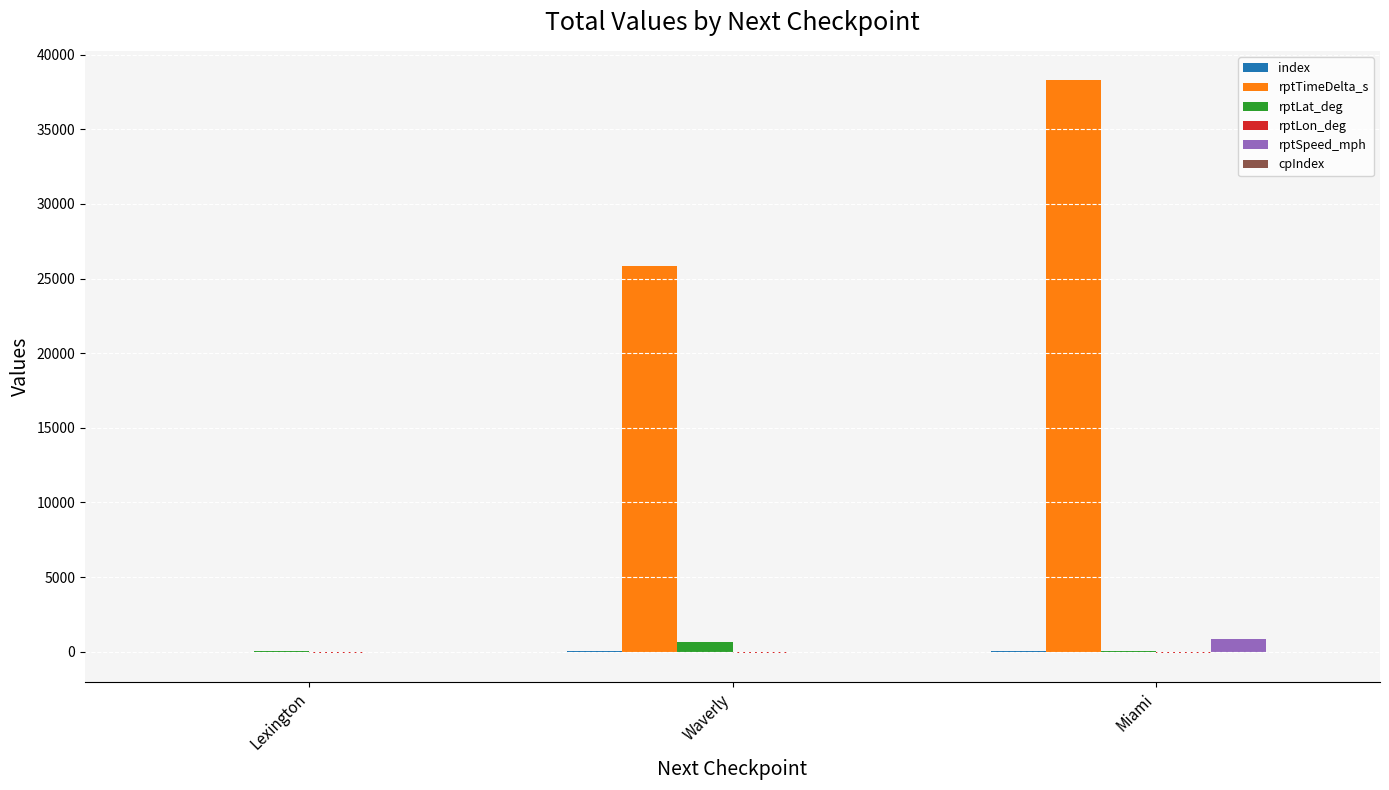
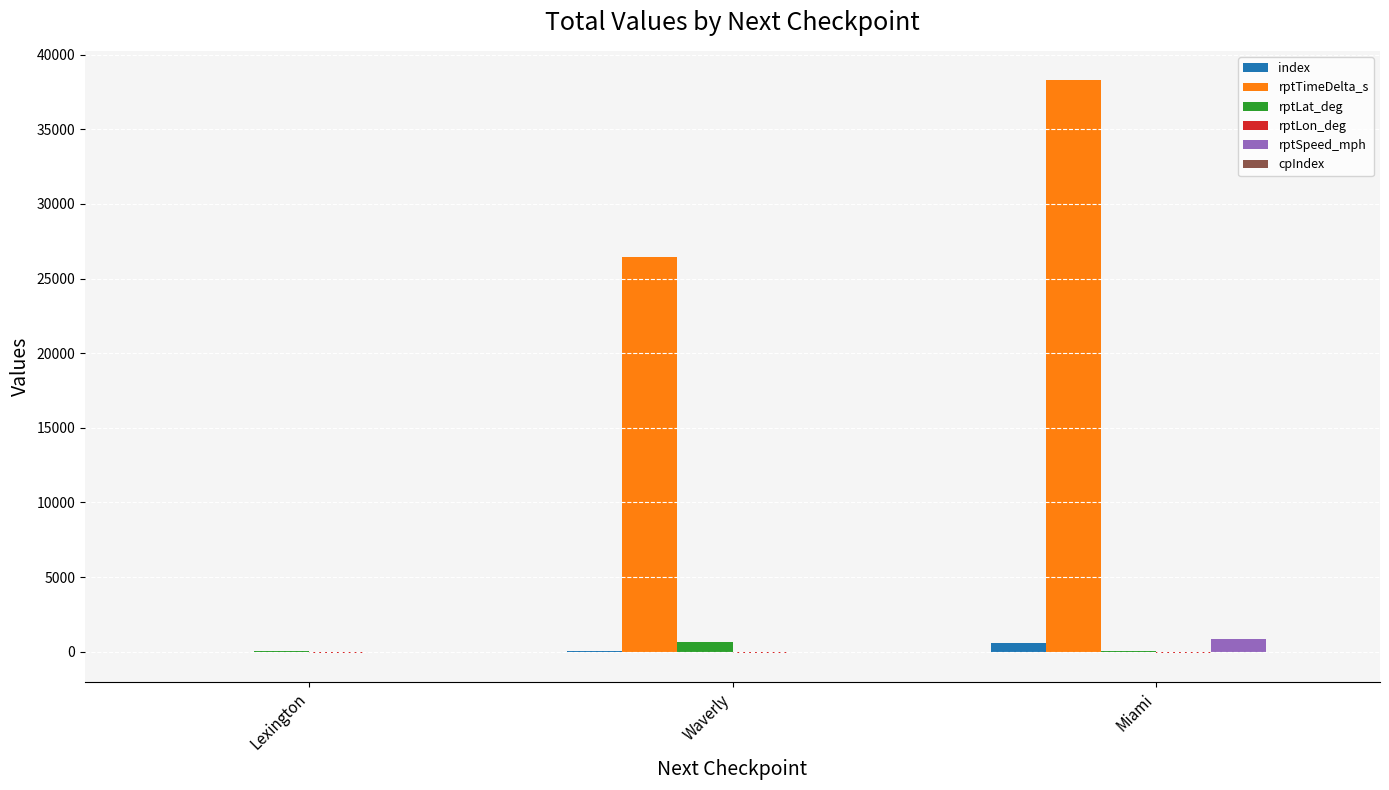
  {
    "index": {
      "Lexington": 0,
-     "Miami": 0
+     "Miami": 600
    },
    "rptTimeDelta_s": {
      "Lexington": 0,
-     "Waverly": 25900,
+     "Waverly": 26500,
      "Miami": 38300
    },
    "rptLat_deg": {
      "Waverly": 600
    },
    "rptSpeed_mph": {
      "Lexington": 0,
      "Miami": 900
    },
    "cpIndex": {
      "Lexington": 0
    }
  }
